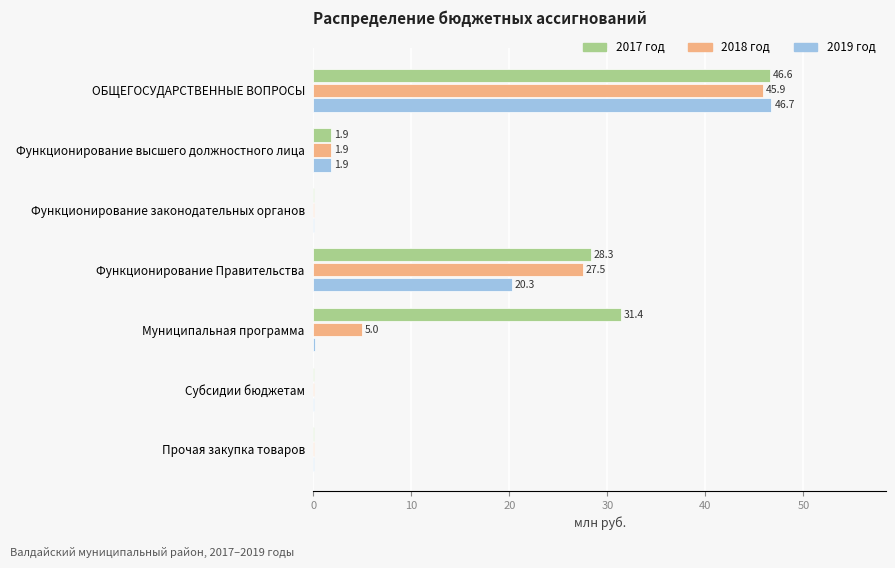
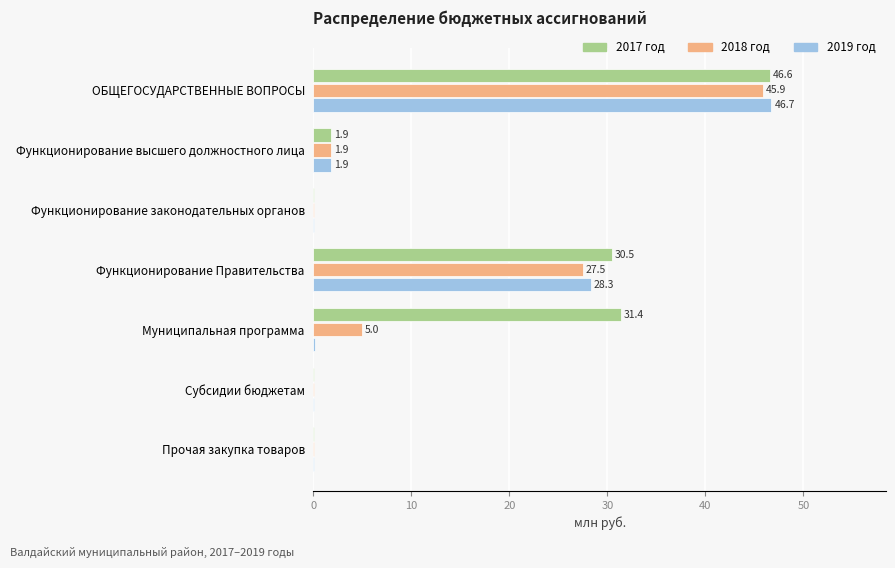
  {
    "2017 год": {
      "ОБЩЕГОСУДАРСТВЕННЫЕ ВОПРОСЫ": 46.6,
      "Функционирование высшего должностного лица": 1.9,
-     "Функционирование Правительства": 28.3,
+     "Функционирование Правительства": 30.5,
      "Муниципальная программа": 31.4
    },
    "2018 год": {
      "ОБЩЕГОСУДАРСТВЕННЫЕ ВОПРОСЫ": 45.9,
      "Функционирование высшего должностного лица": 1.9,
      "Функционирование Правительства": 27.5,
      "Муниципальная программа": 5.0
    },
    "2019 год": {
      "ОБЩЕГОСУДАРСТВЕННЫЕ ВОПРОСЫ": 46.7,
      "Функционирование высшего должностного лица": 1.9,
-     "Функционирование Правительства": 20.3
+     "Функционирование Правительства": 28.3
    }
  }
